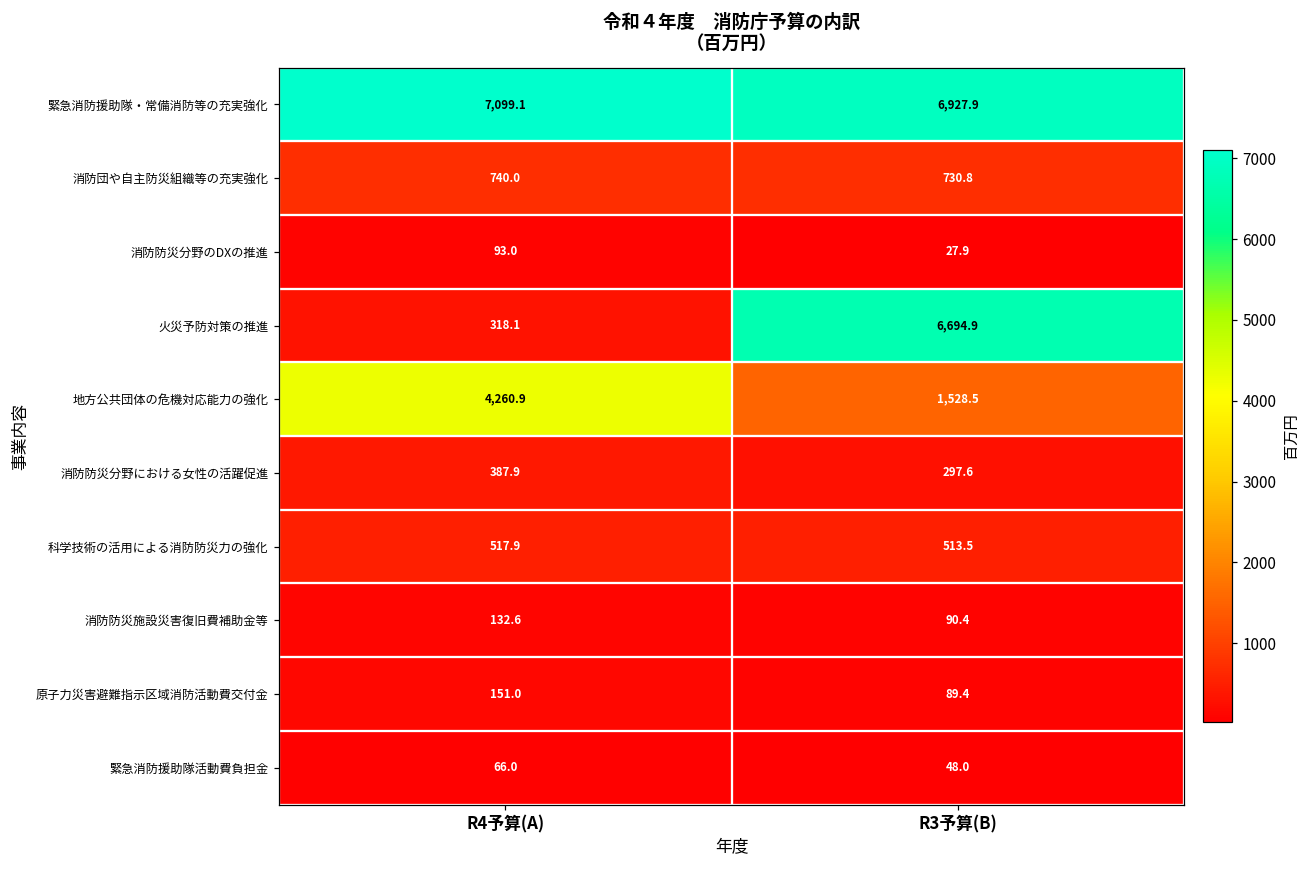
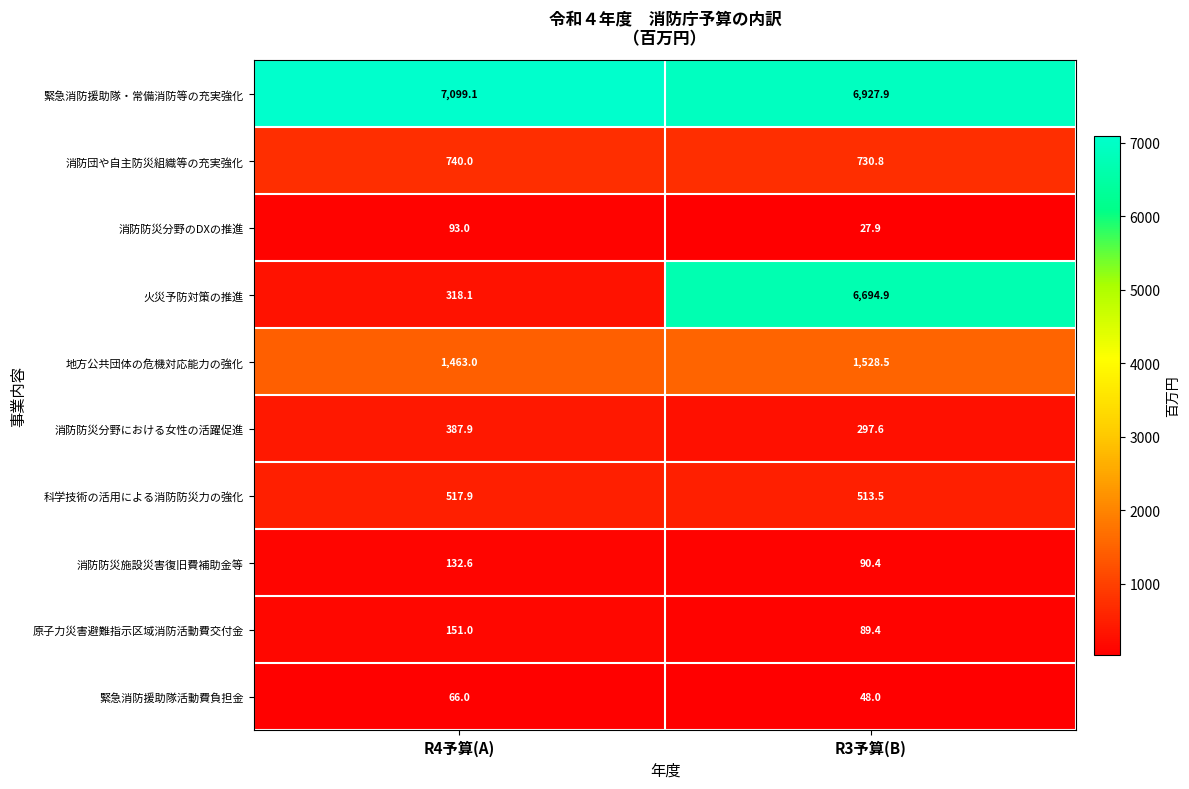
  {
    "緊急消防援助隊・常備消防等の充実強化": {
      "R4予算(A)": "7,099.1",
      "R3予算(B)": "6,927.9"
    },
    "消防団や自主防災組織等の充実強化": {
      "R4予算(A)": "740.0",
      "R3予算(B)": "730.8"
    },
    "消防防災分野のDXの推進": {
      "R4予算(A)": "93.0",
      "R3予算(B)": "27.9"
    },
    "火災予防対策の推進": {
      "R4予算(A)": "318.1",
      "R3予算(B)": "6,694.9"
    },
    "地方公共団体の危機対応能力の強化": {
-     "R4予算(A)": "4,260.9",
+     "R4予算(A)": "1,463.0",
      "R3予算(B)": "1,528.5"
    },
    "消防防災分野における女性の活躍促進": {
      "R4予算(A)": "387.9",
      "R3予算(B)": "297.6"
    },
    "科学技術の活用による消防防災力の強化": {
      "R4予算(A)": "517.9",
      "R3予算(B)": "513.5"
    },
    "消防防災施設災害復旧費補助金等": {
      "R4予算(A)": "132.6",
      "R3予算(B)": "90.4"
    },
    "原子力災害避難指示区域消防活動費交付金": {
      "R4予算(A)": "151.0",
      "R3予算(B)": "89.4"
    },
    "緊急消防援助隊活動費負担金": {
      "R4予算(A)": "66.0",
      "R3予算(B)": "48.0"
    }
  }
